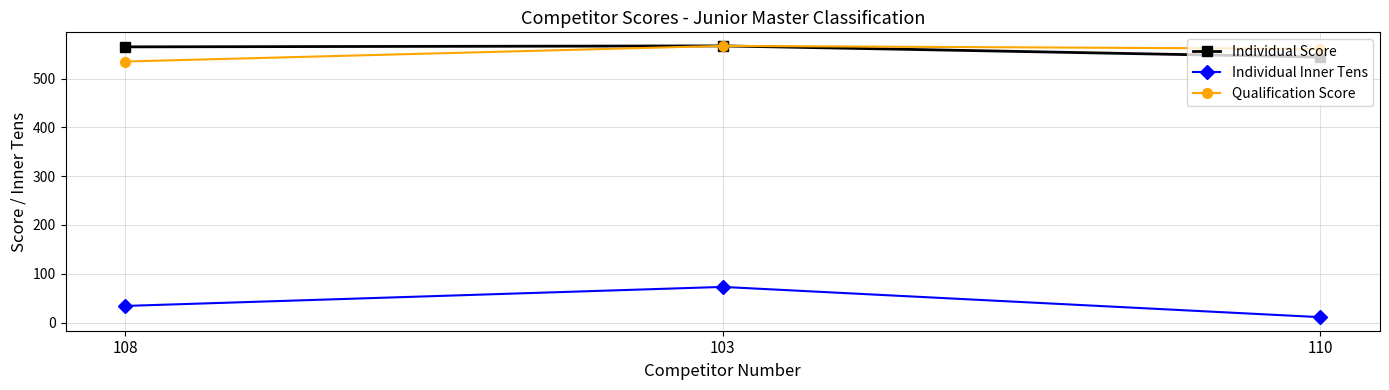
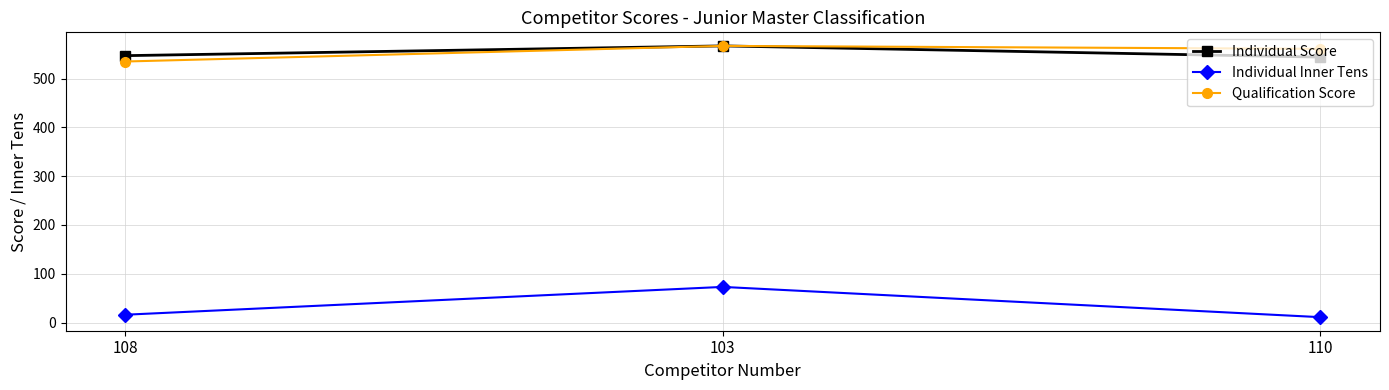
  {
    "Individual Score": {
-     "108": 570
+     "108": 550
    },
    "Individual Inner Tens": {
-     "108": 30,
+     "108": 20,
      "103": 70,
      "110": 10
    },
    "Qualification Score": {
      "108": 540
    }
  }
